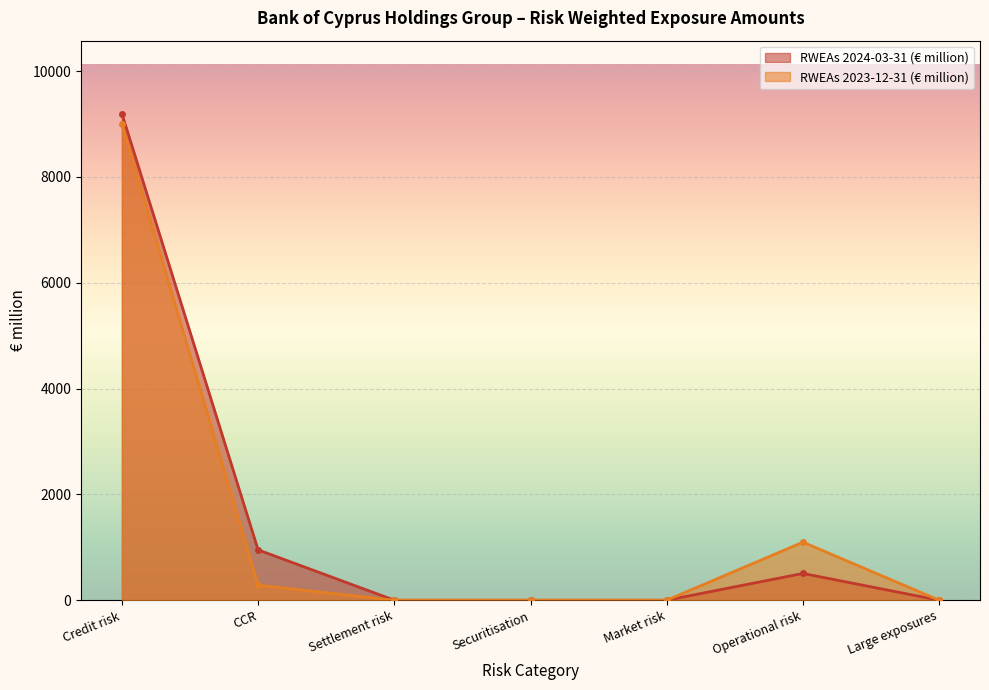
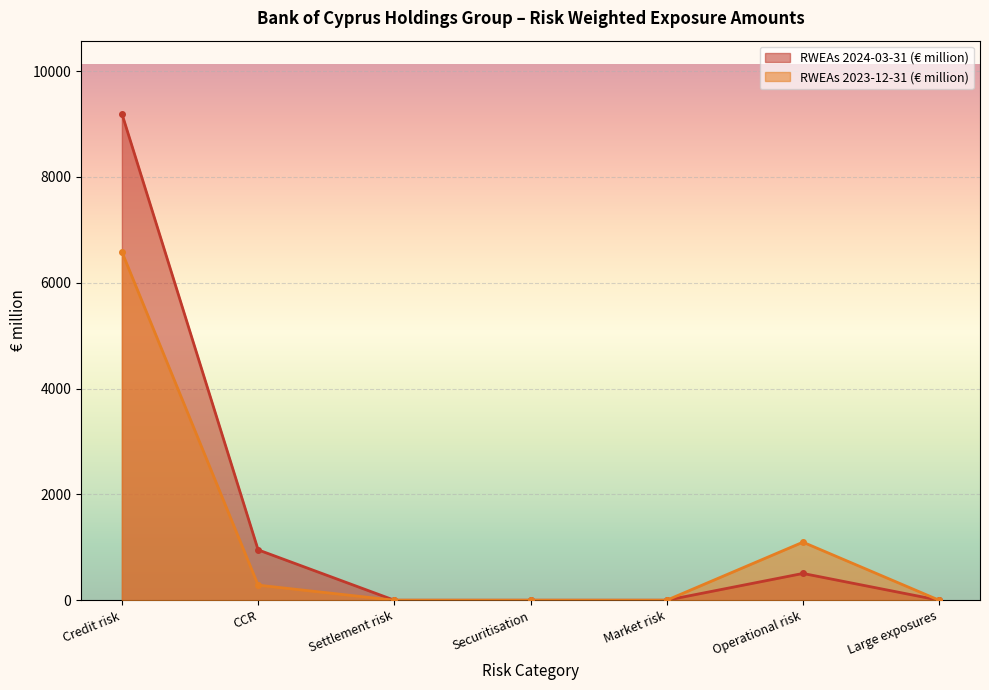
  {
    "RWEAs 2024-03-31 (€ million)": {
      "Credit risk": 9200,
      "CCR": 1000,
      "Operational risk": 500
    },
    "RWEAs 2023-12-31 (€ million)": {
-     "Credit risk": 9000,
+     "Credit risk": 6600,
      "CCR": 300,
      "Operational risk": 1100
    }
  }
